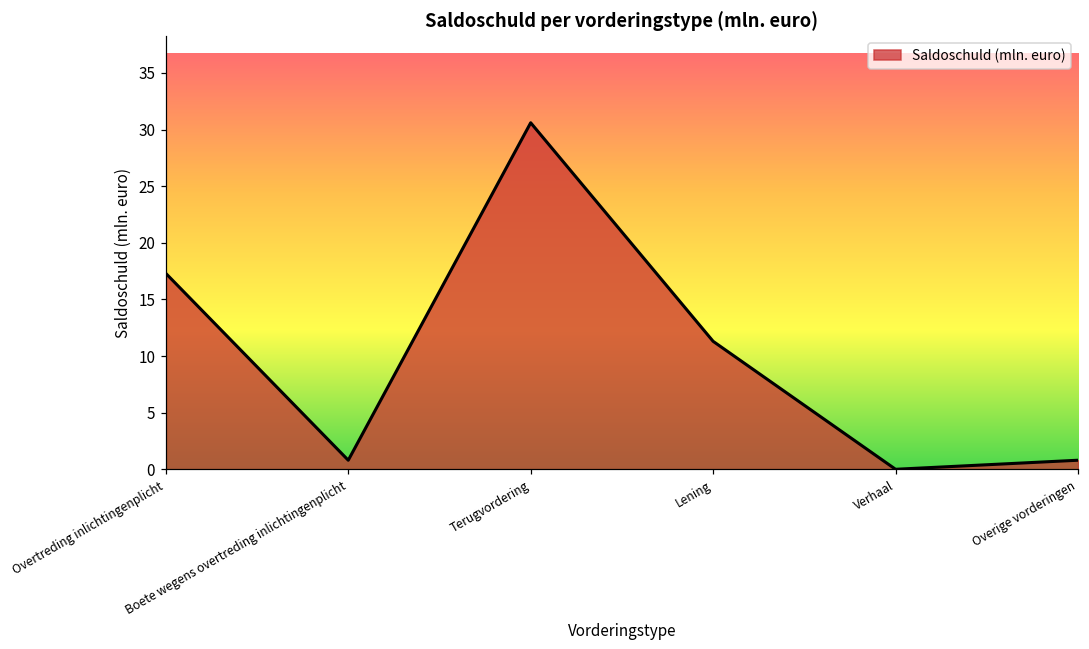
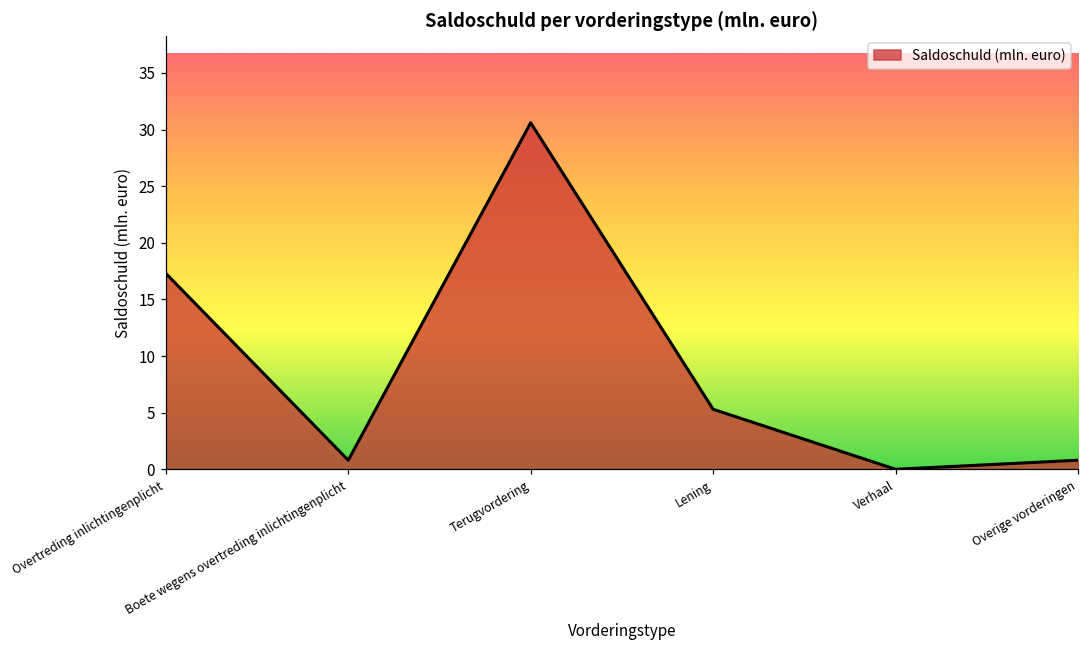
  {
    "Overtreding inlichtingenplicht": 17.3,
    "Boete wegens overtreding inlichtingenplicht": 0.8,
    "Terugvordering": 30.6,
-   "Lening": 11.3,
+   "Lening": 5.3,
    "Verhaal": 0.0,
    "Overige vorderingen": 0.8
  }
